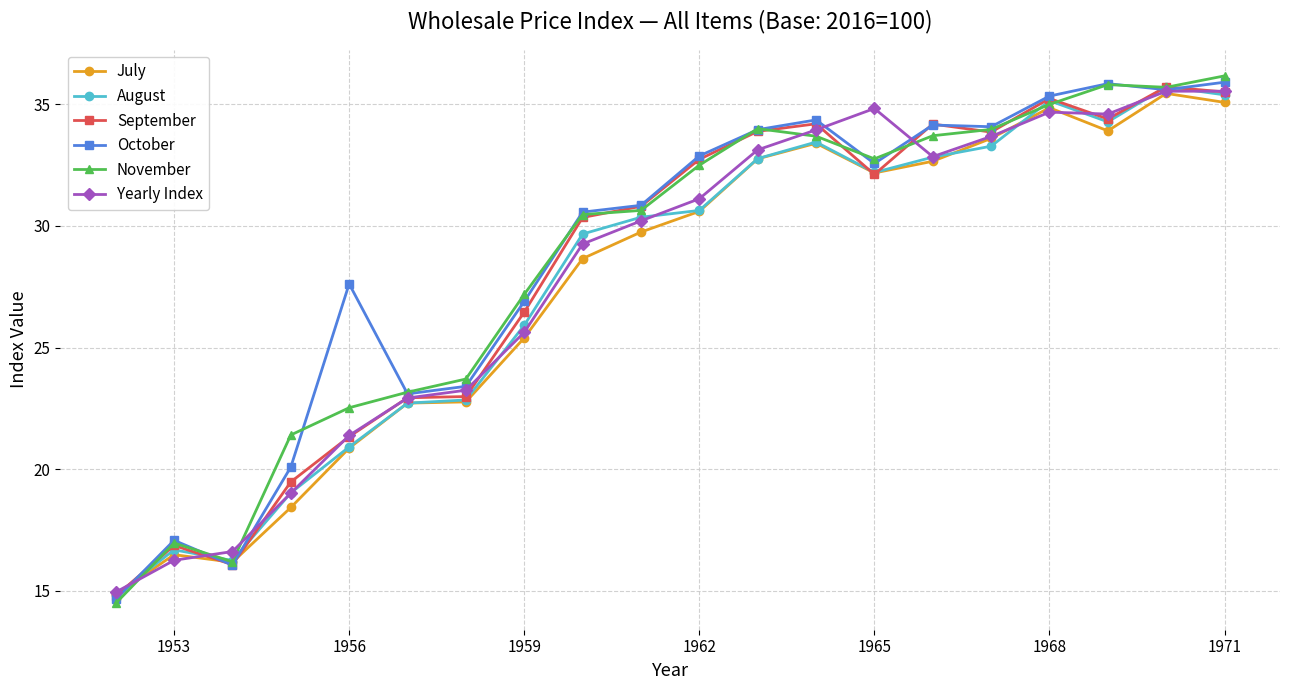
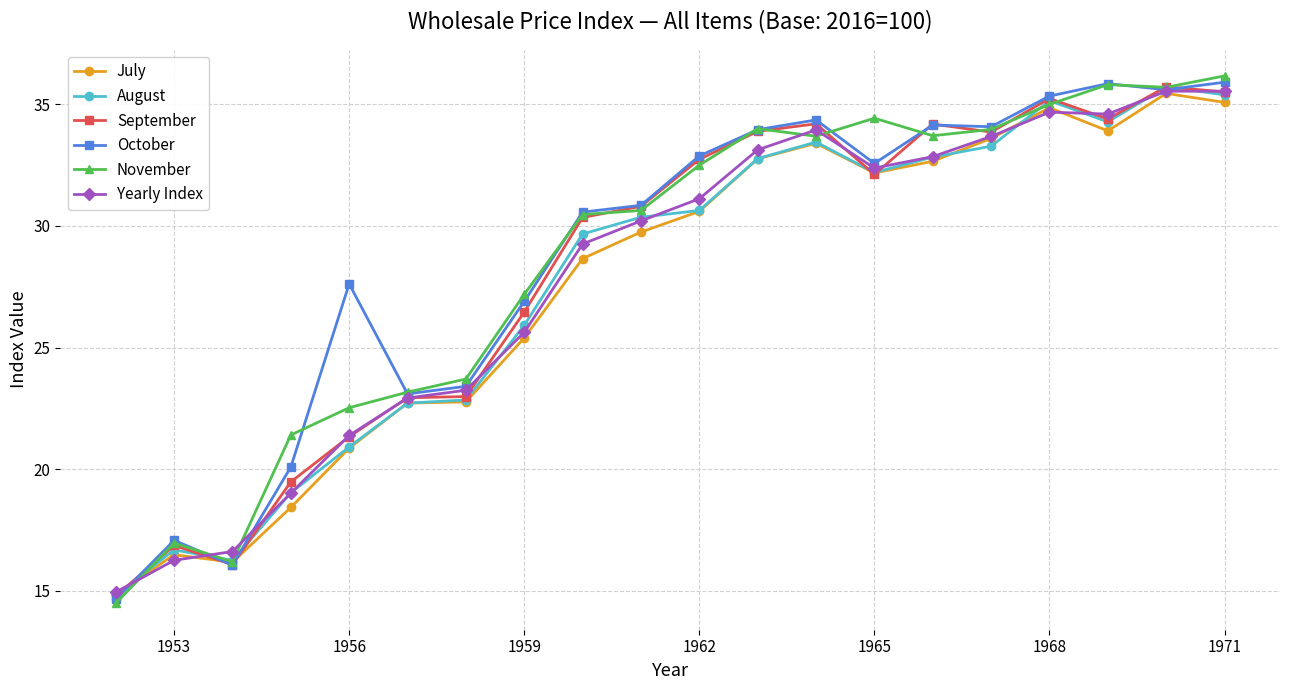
  {
    "July": {
      "1953": 16.5,
      "1959": 25.4,
      "1968": 34.9,
      "1971": 35.1
    },
    "August": {
      "1953": 16.7,
      "1959": 25.9,
      "1971": 35.4
    },
    "September": {
      "1959": 26.5,
      "1962": 32.7
    },
    "October": {
      "1953": 17.1,
      "1956": 27.6,
      "1959": 26.9,
      "1962": 32.9,
      "1965": 32.6,
      "1971": 35.9
    },
    "November": {
      "1956": 22.5,
      "1959": 27.2,
      "1962": 32.5,
-     "1965": 32.8,
+     "1965": 34.4,
      "1968": 35.0,
      "1971": 36.2
    },
    "Yearly Index": {
      "1953": 16.3,
      "1959": 25.6,
      "1962": 31.1,
-     "1965": 34.8,
+     "1965": 32.4,
      "1968": 34.7
    }
  }
